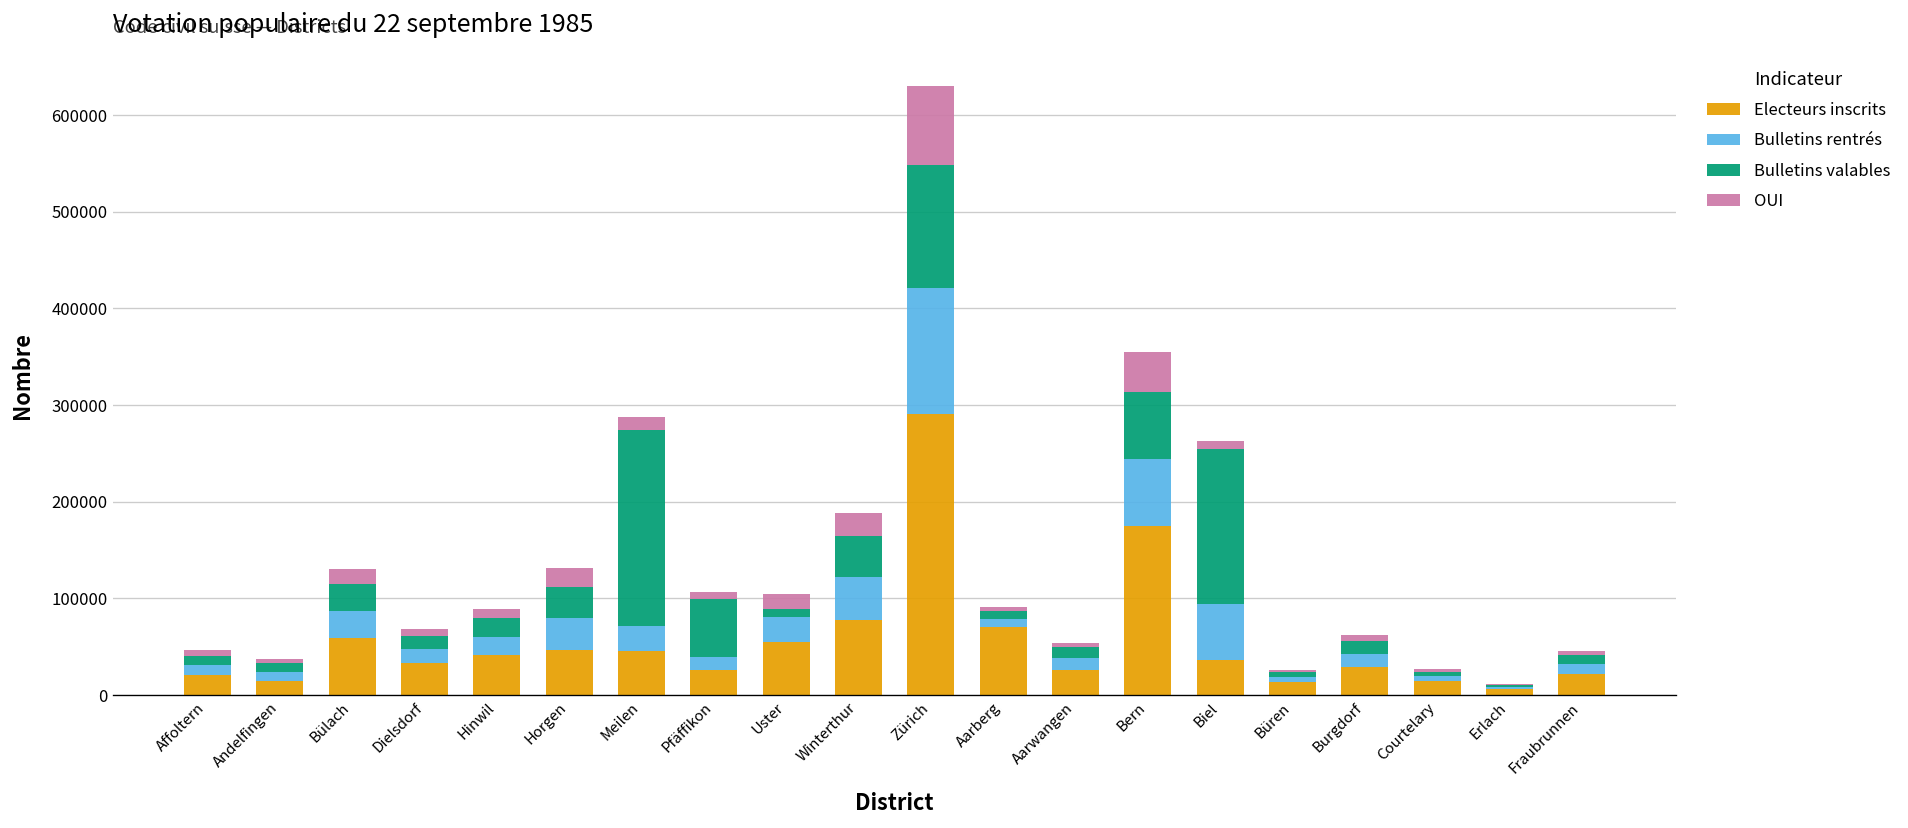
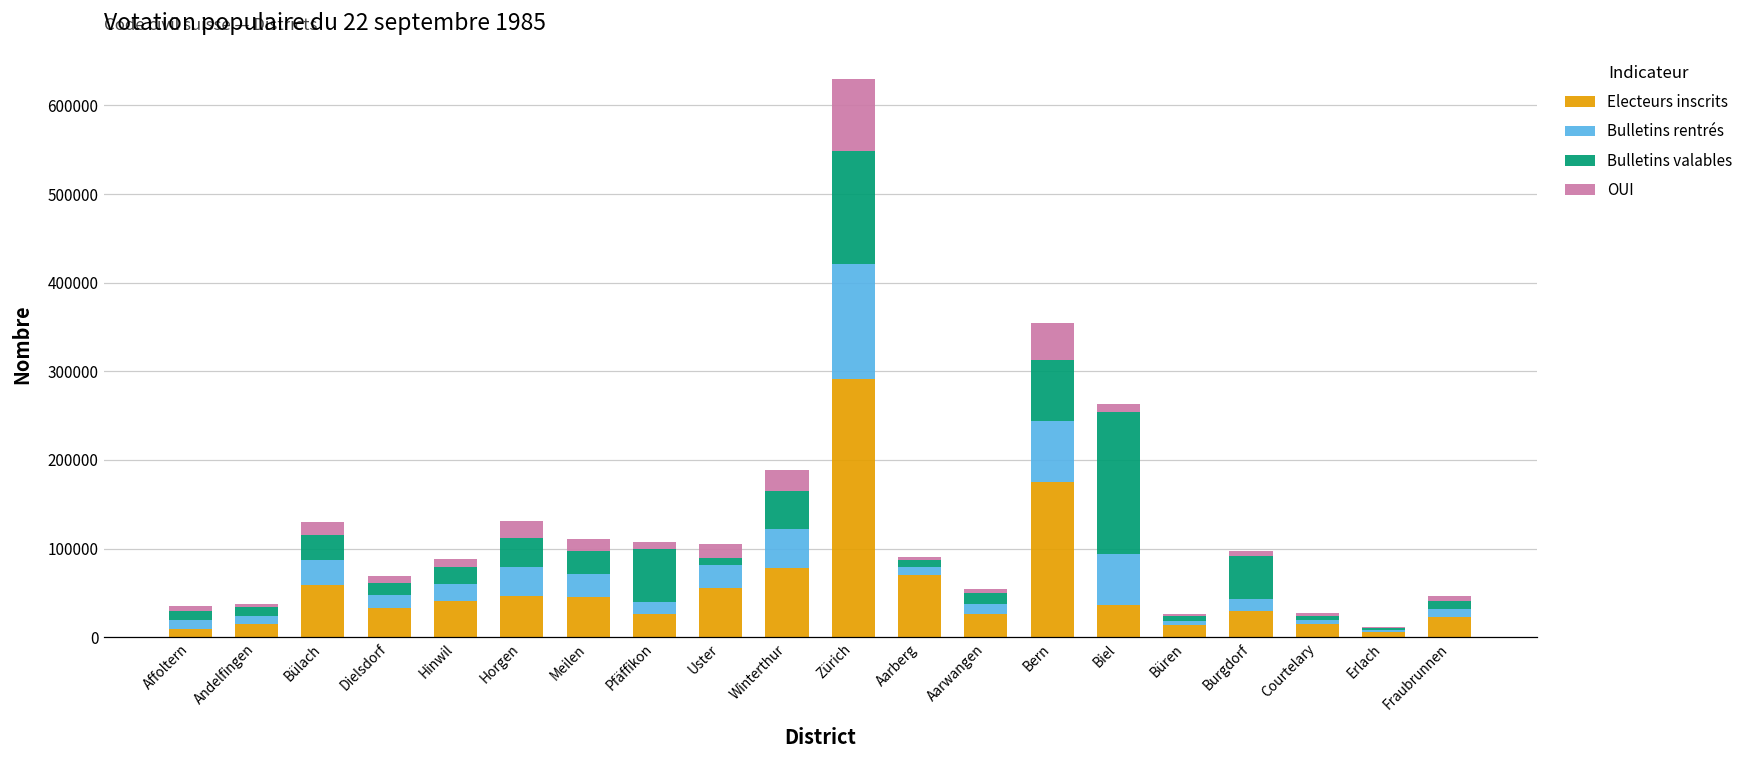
  {
    "Electeurs inscrits": {
-     "Affoltern": 20000,
+     "Affoltern": 10000,
      "Andelfingen": 10000,
      "Bülach": 60000,
      "Dielsdorf": 30000,
      "Hinwil": 40000,
      "Horgen": 50000,
      "Meilen": 50000,
      "Pfäffikon": 30000,
      "Uster": 50000,
      "Winterthur": 80000,
      "Zürich": 290000,
      "Aarberg": 70000,
      "Aarwangen": 30000,
      "Bern": 170000,
      "Biel": 40000,
      "Büren": 10000,
      "Burgdorf": 30000,
      "Courtelary": 20000,
      "Erlach": 10000,
      "Fraubrunnen": 20000
    },
    "Bulletins rentrés": {
      "Affoltern": 10000,
      "Andelfingen": 10000,
      "Bülach": 30000,
      "Dielsdorf": 10000,
      "Hinwil": 20000,
      "Horgen": 30000,
      "Meilen": 30000,
      "Pfäffikon": 10000,
      "Uster": 30000,
      "Winterthur": 40000,
      "Zürich": 130000,
      "Aarberg": 10000,
      "Aarwangen": 10000,
      "Bern": 70000,
      "Biel": 60000,
      "Büren": 0,
      "Burgdorf": 10000,
      "Courtelary": 0,
      "Fraubrunnen": 10000
    },
    "Bulletins valables": {
      "Affoltern": 10000,
      "Andelfingen": 10000,
      "Bülach": 30000,
      "Dielsdorf": 10000,
      "Hinwil": 20000,
      "Horgen": 30000,
-     "Meilen": 200000,
+     "Meilen": 30000,
      "Pfäffikon": 60000,
      "Uster": 10000,
      "Winterthur": 40000,
      "Zürich": 130000,
      "Aarberg": 10000,
      "Aarwangen": 10000,
      "Bern": 70000,
      "Biel": 160000,
      "Büren": 0,
-     "Burgdorf": 10000,
+     "Burgdorf": 50000,
      "Courtelary": 0,
      "Fraubrunnen": 10000
    },
    "OUI": {
      "Affoltern": 10000,
      "Andelfingen": 0,
      "Bülach": 20000,
      "Dielsdorf": 10000,
      "Hinwil": 10000,
      "Horgen": 20000,
      "Meilen": 10000,
      "Pfäffikon": 10000,
      "Uster": 20000,
      "Winterthur": 20000,
      "Zürich": 80000,
      "Aarberg": 0,
      "Aarwangen": 0,
      "Bern": 40000,
      "Biel": 10000,
      "Burgdorf": 10000,
      "Fraubrunnen": 0
    }
  }
